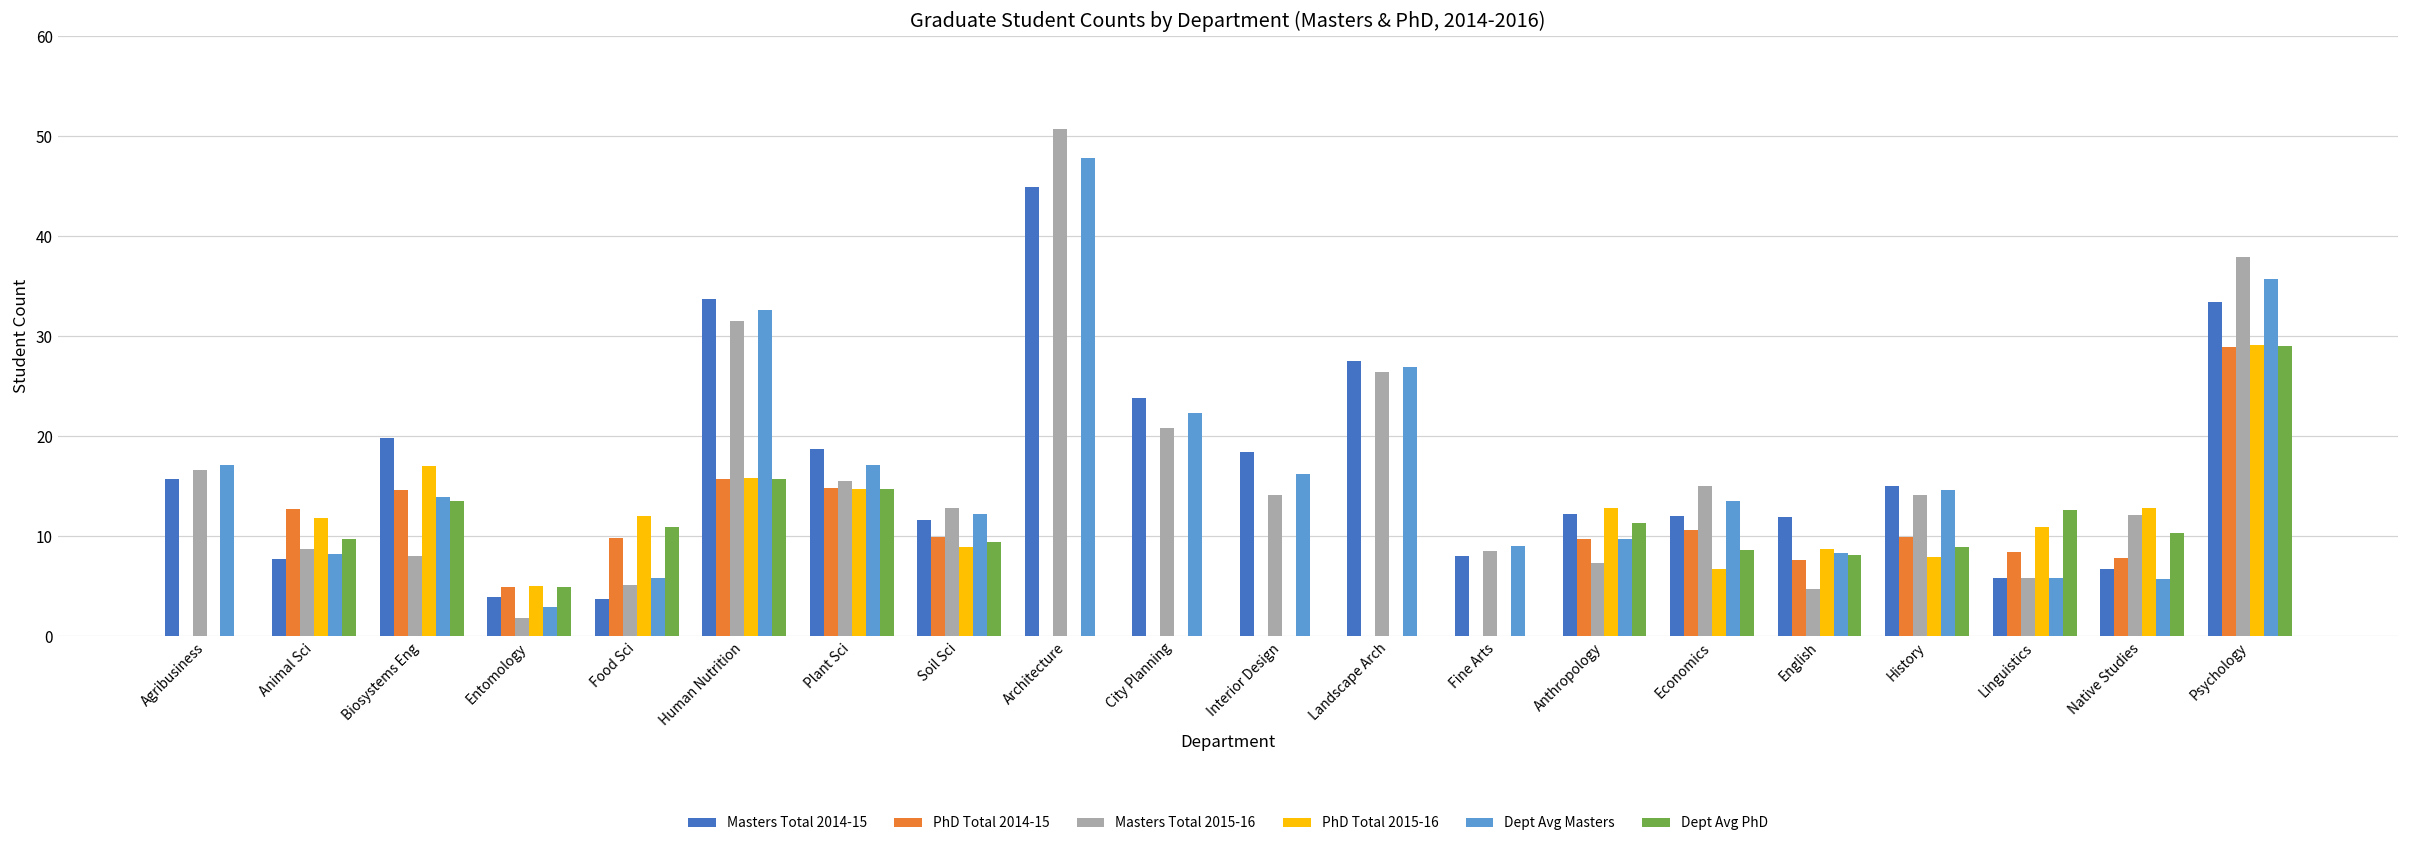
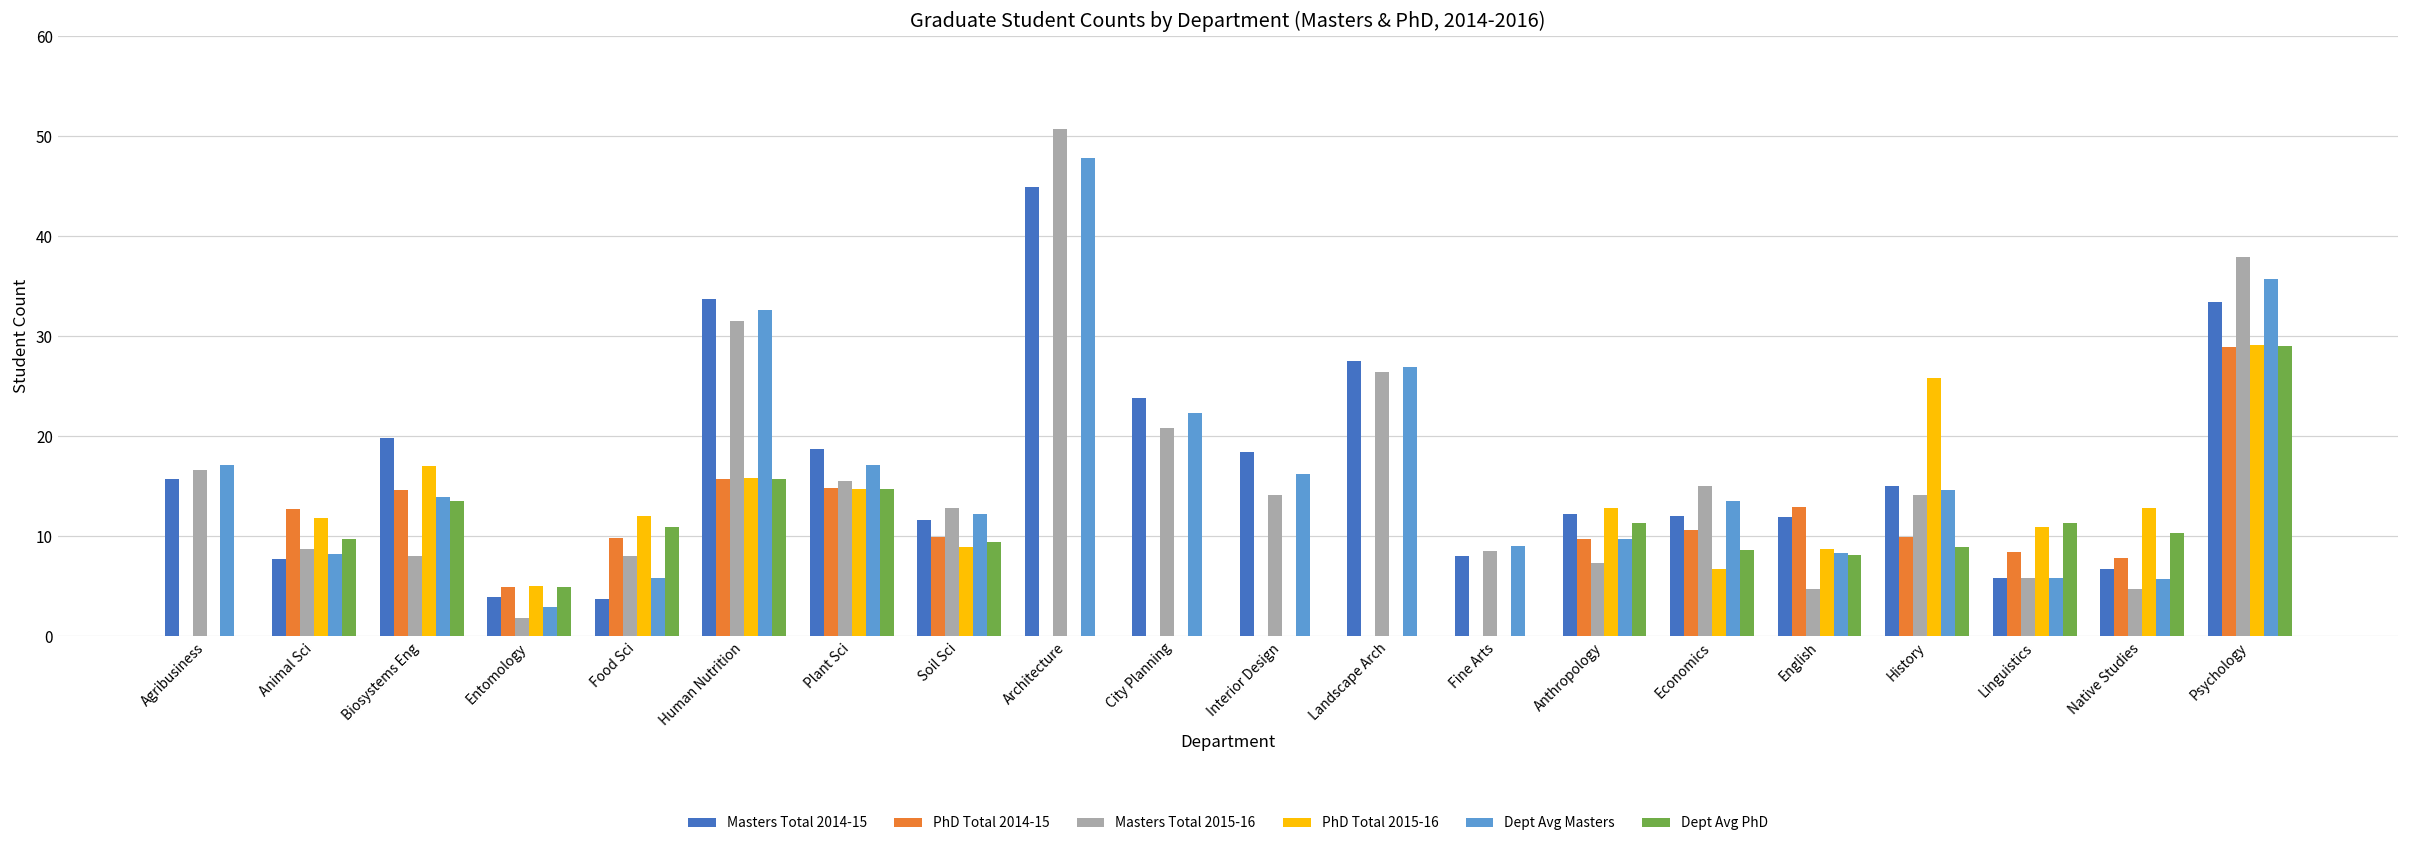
  {
    "PhD Total 2014-15": {
      "Agribusiness": 0,
      "Animal Sci": 13,
      "Biosystems Eng": 15,
      "Entomology": 5,
      "Food Sci": 10,
      "Human Nutrition": 16,
      "Plant Sci": 15,
      "Soil Sci": 10,
      "Architecture": 0,
      "City Planning": 0,
      "Interior Design": 0,
      "Landscape Arch": 0,
      "Fine Arts": 0,
      "Anthropology": 10,
      "Economics": 11,
-     "English": 8,
+     "English": 13,
      "History": 10,
      "Linguistics": 8,
      "Native Studies": 8,
      "Psychology": 29
    },
    "Masters Total 2015-16": {
      "Agribusiness": 17,
      "Animal Sci": 9,
      "Biosystems Eng": 8,
      "Entomology": 2,
-     "Food Sci": 5,
+     "Food Sci": 8,
      "Human Nutrition": 32,
      "Plant Sci": 16,
      "Soil Sci": 13,
      "Architecture": 51,
      "City Planning": 21,
      "Interior Design": 14,
      "Landscape Arch": 26,
      "Fine Arts": 9,
      "Anthropology": 7,
      "Economics": 15,
      "English": 5,
      "History": 14,
      "Linguistics": 6,
-     "Native Studies": 12,
+     "Native Studies": 5,
      "Psychology": 38
    },
    "PhD Total 2015-16": {
      "Agribusiness": 0,
      "Animal Sci": 12,
      "Biosystems Eng": 17,
      "Entomology": 5,
      "Food Sci": 12,
      "Human Nutrition": 16,
      "Plant Sci": 15,
      "Soil Sci": 9,
      "Architecture": 0,
      "City Planning": 0,
      "Interior Design": 0,
      "Landscape Arch": 0,
      "Fine Arts": 0,
      "Anthropology": 13,
      "Economics": 7,
      "English": 9,
-     "History": 8,
+     "History": 26,
      "Linguistics": 11,
      "Native Studies": 13,
      "Psychology": 29
    },
    "Dept Avg PhD": {
      "Agribusiness": 0,
      "Animal Sci": 10,
      "Biosystems Eng": 13,
      "Entomology": 5,
      "Food Sci": 11,
      "Human Nutrition": 16,
      "Plant Sci": 15,
      "Soil Sci": 9,
      "Architecture": 0,
      "City Planning": 0,
      "Interior Design": 0,
      "Landscape Arch": 0,
      "Fine Arts": 0,
      "Anthropology": 11,
      "Economics": 9,
      "English": 8,
      "History": 9,
-     "Linguistics": 13,
+     "Linguistics": 11,
      "Native Studies": 10,
      "Psychology": 29
    }
  }
